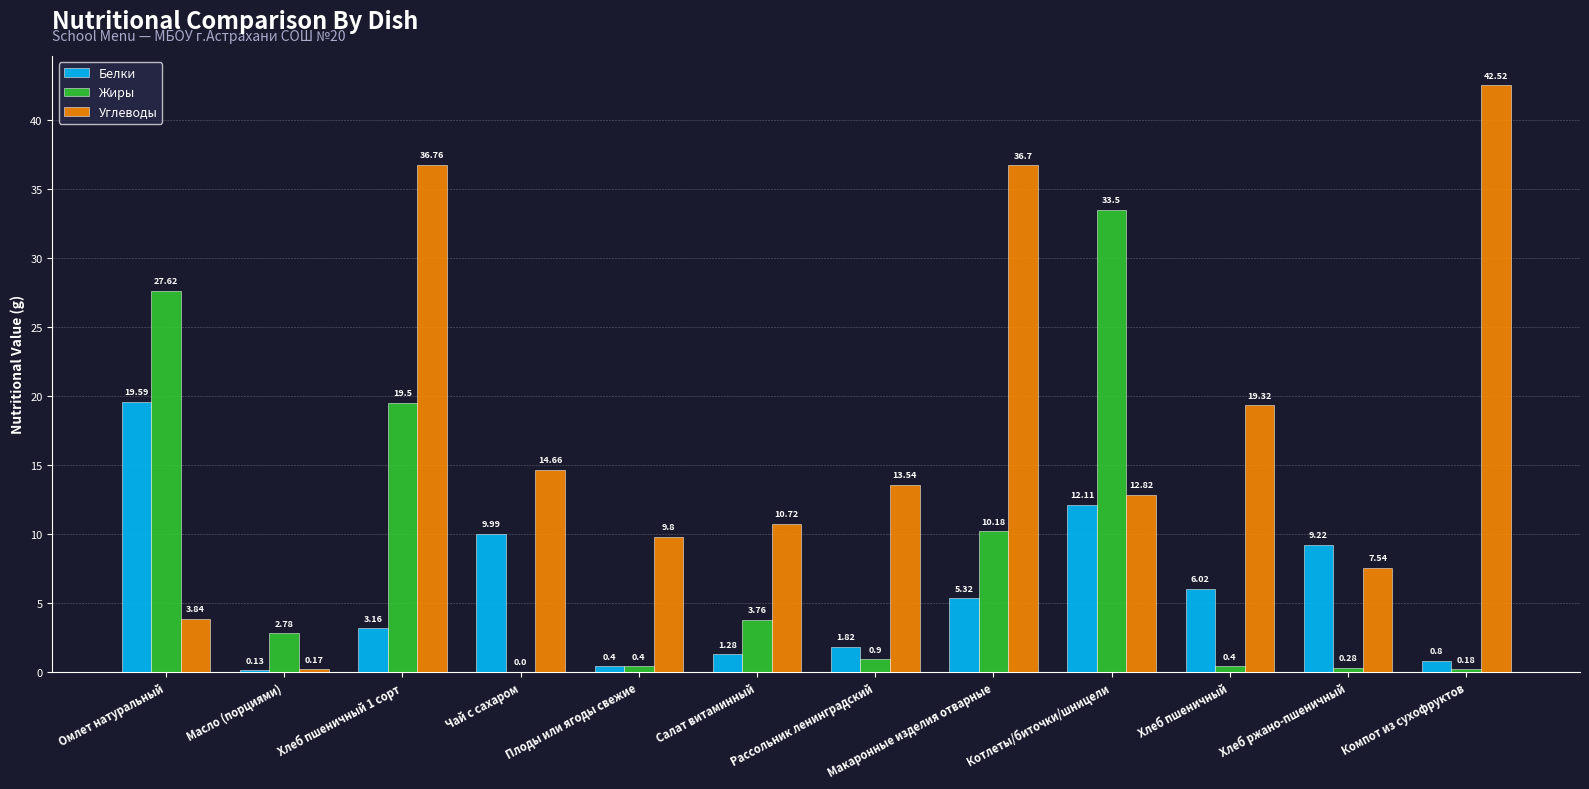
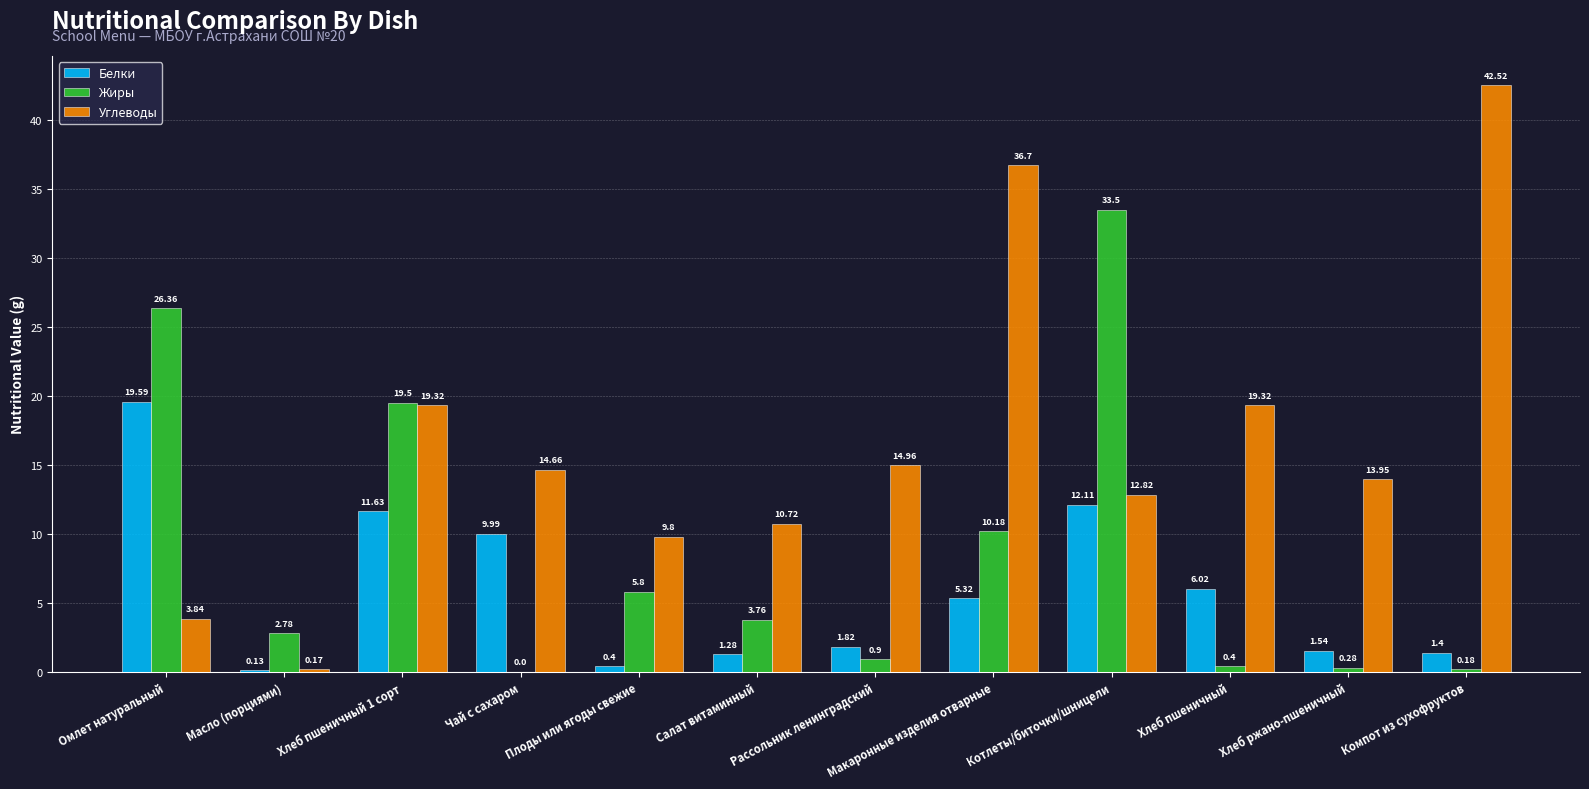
  {
    "Белки": {
      "Омлет натуральный": 19.59,
      "Масло (порциями)": 0.13,
-     "Хлеб пшеничный 1 сорт": 3.16,
+     "Хлеб пшеничный 1 сорт": 11.63,
      "Чай с сахаром": 9.99,
      "Плоды или ягоды свежие": 0.4,
      "Салат витаминный": 1.28,
      "Рассольник ленинградский": 1.82,
      "Макаронные изделия отварные": 5.32,
      "Котлеты/биточки/шницели": 12.11,
      "Хлеб пшеничный": 6.02,
-     "Хлеб ржано-пшеничный": 9.22,
-     "Компот из сухофруктов": 0.8
+     "Хлеб ржано-пшеничный": 1.54,
+     "Компот из сухофруктов": 1.4
    },
    "Жиры": {
-     "Омлет натуральный": 27.62,
+     "Омлет натуральный": 26.36,
      "Масло (порциями)": 2.78,
      "Хлеб пшеничный 1 сорт": 19.5,
      "Чай с сахаром": 0.0,
-     "Плоды или ягоды свежие": 0.4,
+     "Плоды или ягоды свежие": 5.8,
      "Салат витаминный": 3.76,
      "Рассольник ленинградский": 0.9,
      "Макаронные изделия отварные": 10.18,
      "Котлеты/биточки/шницели": 33.5,
      "Хлеб пшеничный": 0.4,
      "Хлеб ржано-пшеничный": 0.28,
      "Компот из сухофруктов": 0.18
    },
    "Углеводы": {
      "Омлет натуральный": 3.84,
      "Масло (порциями)": 0.17,
-     "Хлеб пшеничный 1 сорт": 36.76,
+     "Хлеб пшеничный 1 сорт": 19.32,
      "Чай с сахаром": 14.66,
      "Плоды или ягоды свежие": 9.8,
      "Салат витаминный": 10.72,
-     "Рассольник ленинградский": 13.54,
+     "Рассольник ленинградский": 14.96,
      "Макаронные изделия отварные": 36.7,
      "Котлеты/биточки/шницели": 12.82,
      "Хлеб пшеничный": 19.32,
-     "Хлеб ржано-пшеничный": 7.54,
+     "Хлеб ржано-пшеничный": 13.95,
      "Компот из сухофруктов": 42.52
    }
  }
